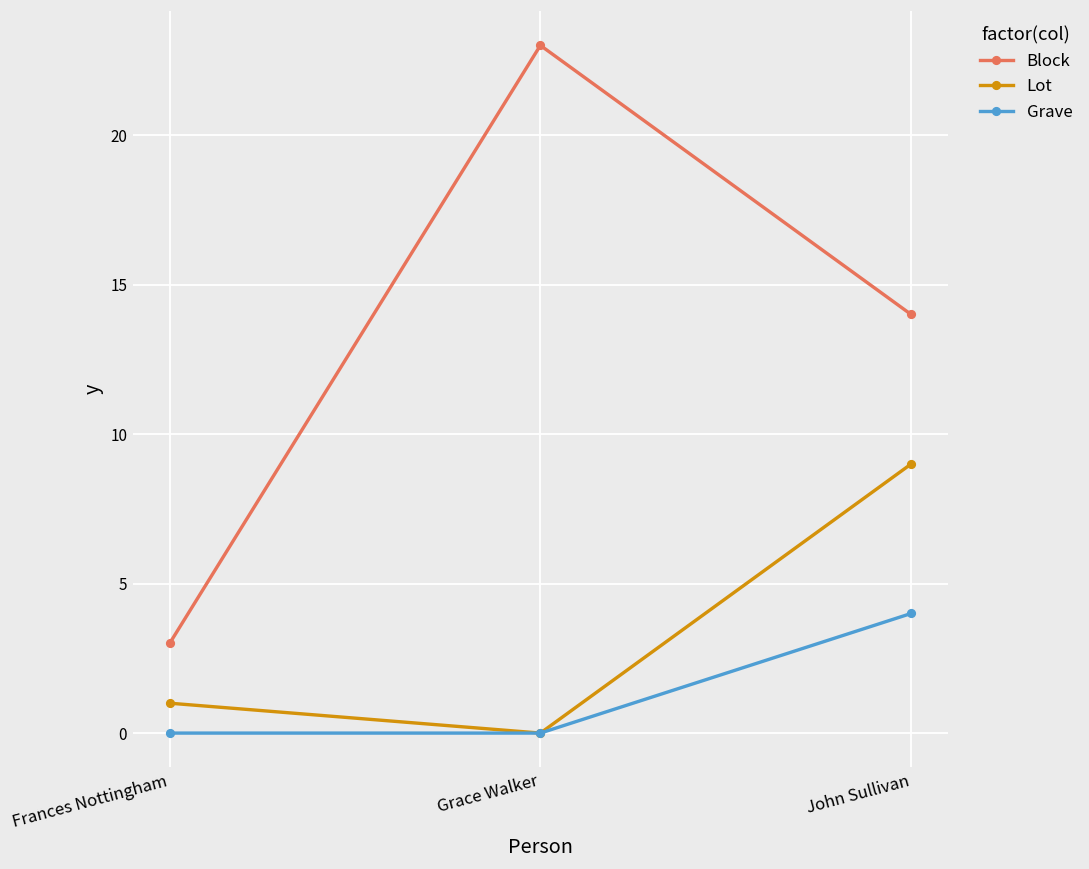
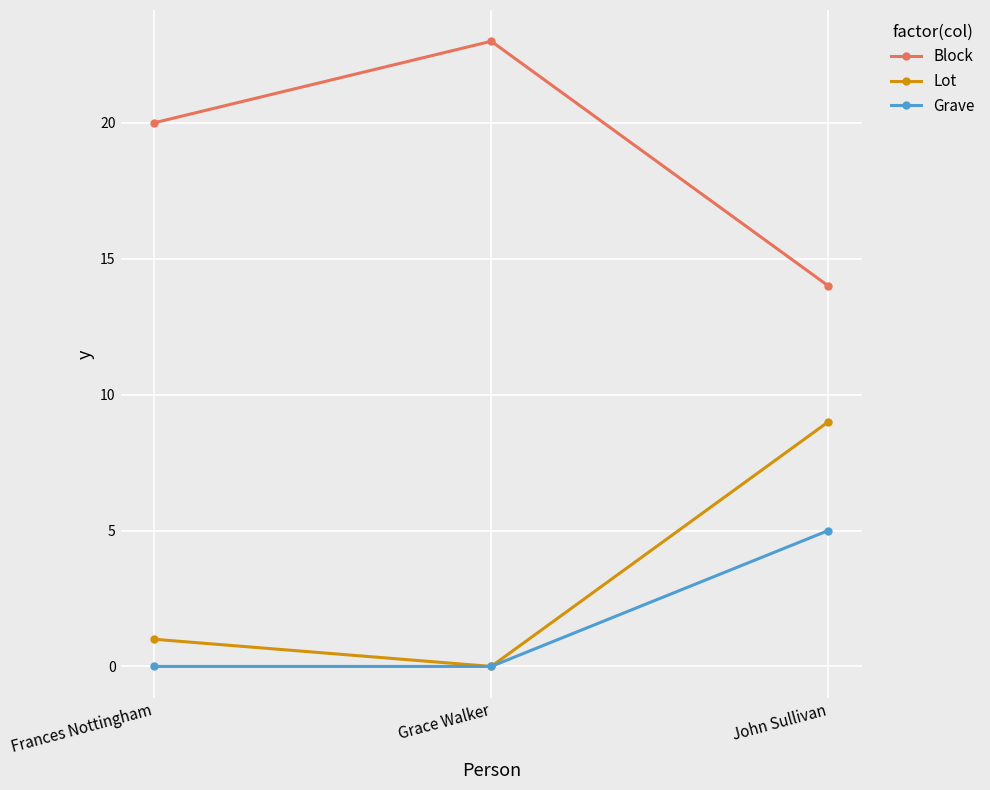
  {
    "Block": {
-     "Frances Nottingham": 3,
+     "Frances Nottingham": 20,
      "Grace Walker": 23,
      "John Sullivan": 14
    },
    "Lot": {
      "Frances Nottingham": 1,
      "John Sullivan": 9
    },
    "Grave": {
      "Frances Nottingham": 0,
-     "John Sullivan": 4
+     "John Sullivan": 5
    }
  }
